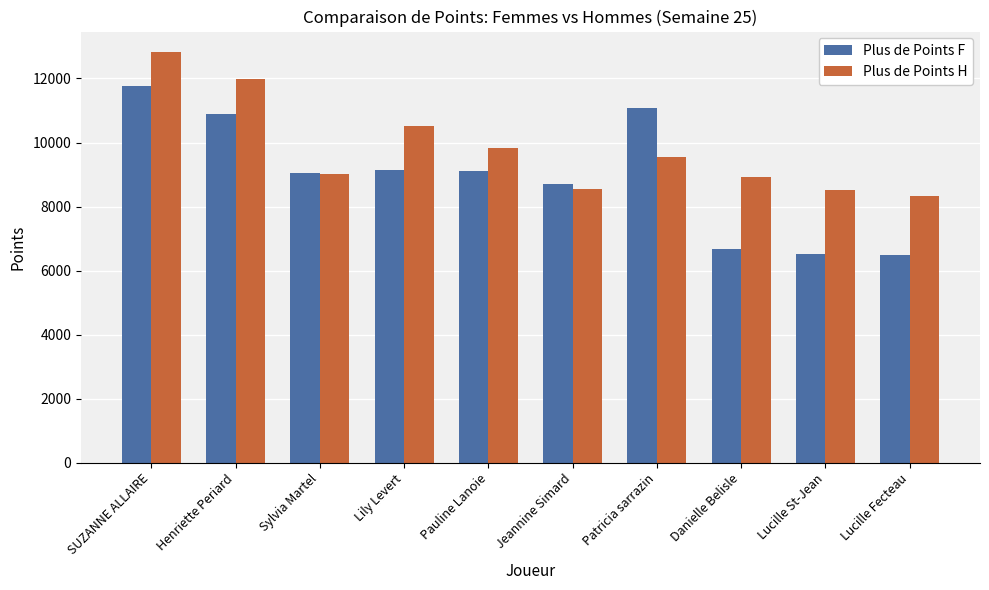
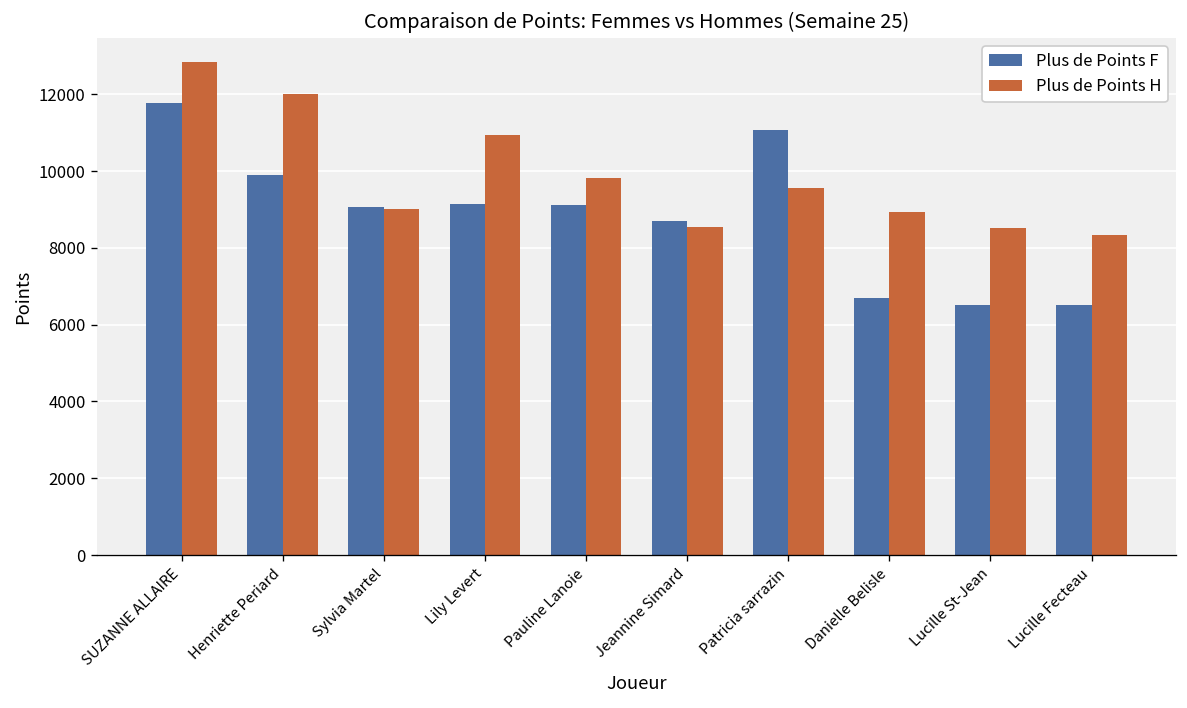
  {
    "Plus de Points F": {
      "SUZANNE ALLAIRE": 11800,
-     "Henriette Periard": 10900,
+     "Henriette Periard": 9900,
      "Sylvia Martel": 9100,
      "Lily Levert": 9100,
      "Pauline Lanoie": 9100,
      "Jeannine Simard": 8700,
      "Patricia sarrazin": 11100,
      "Danielle Belisle": 6700,
      "Lucille St-Jean": 6500,
      "Lucille Fecteau": 6500
    },
    "Plus de Points H": {
      "SUZANNE ALLAIRE": 12800,
      "Henriette Periard": 12000,
      "Sylvia Martel": 9000,
-     "Lily Levert": 10500,
+     "Lily Levert": 10900,
      "Pauline Lanoie": 9800,
      "Jeannine Simard": 8500,
      "Patricia sarrazin": 9500,
      "Danielle Belisle": 8900,
      "Lucille St-Jean": 8500,
      "Lucille Fecteau": 8300
    }
  }
